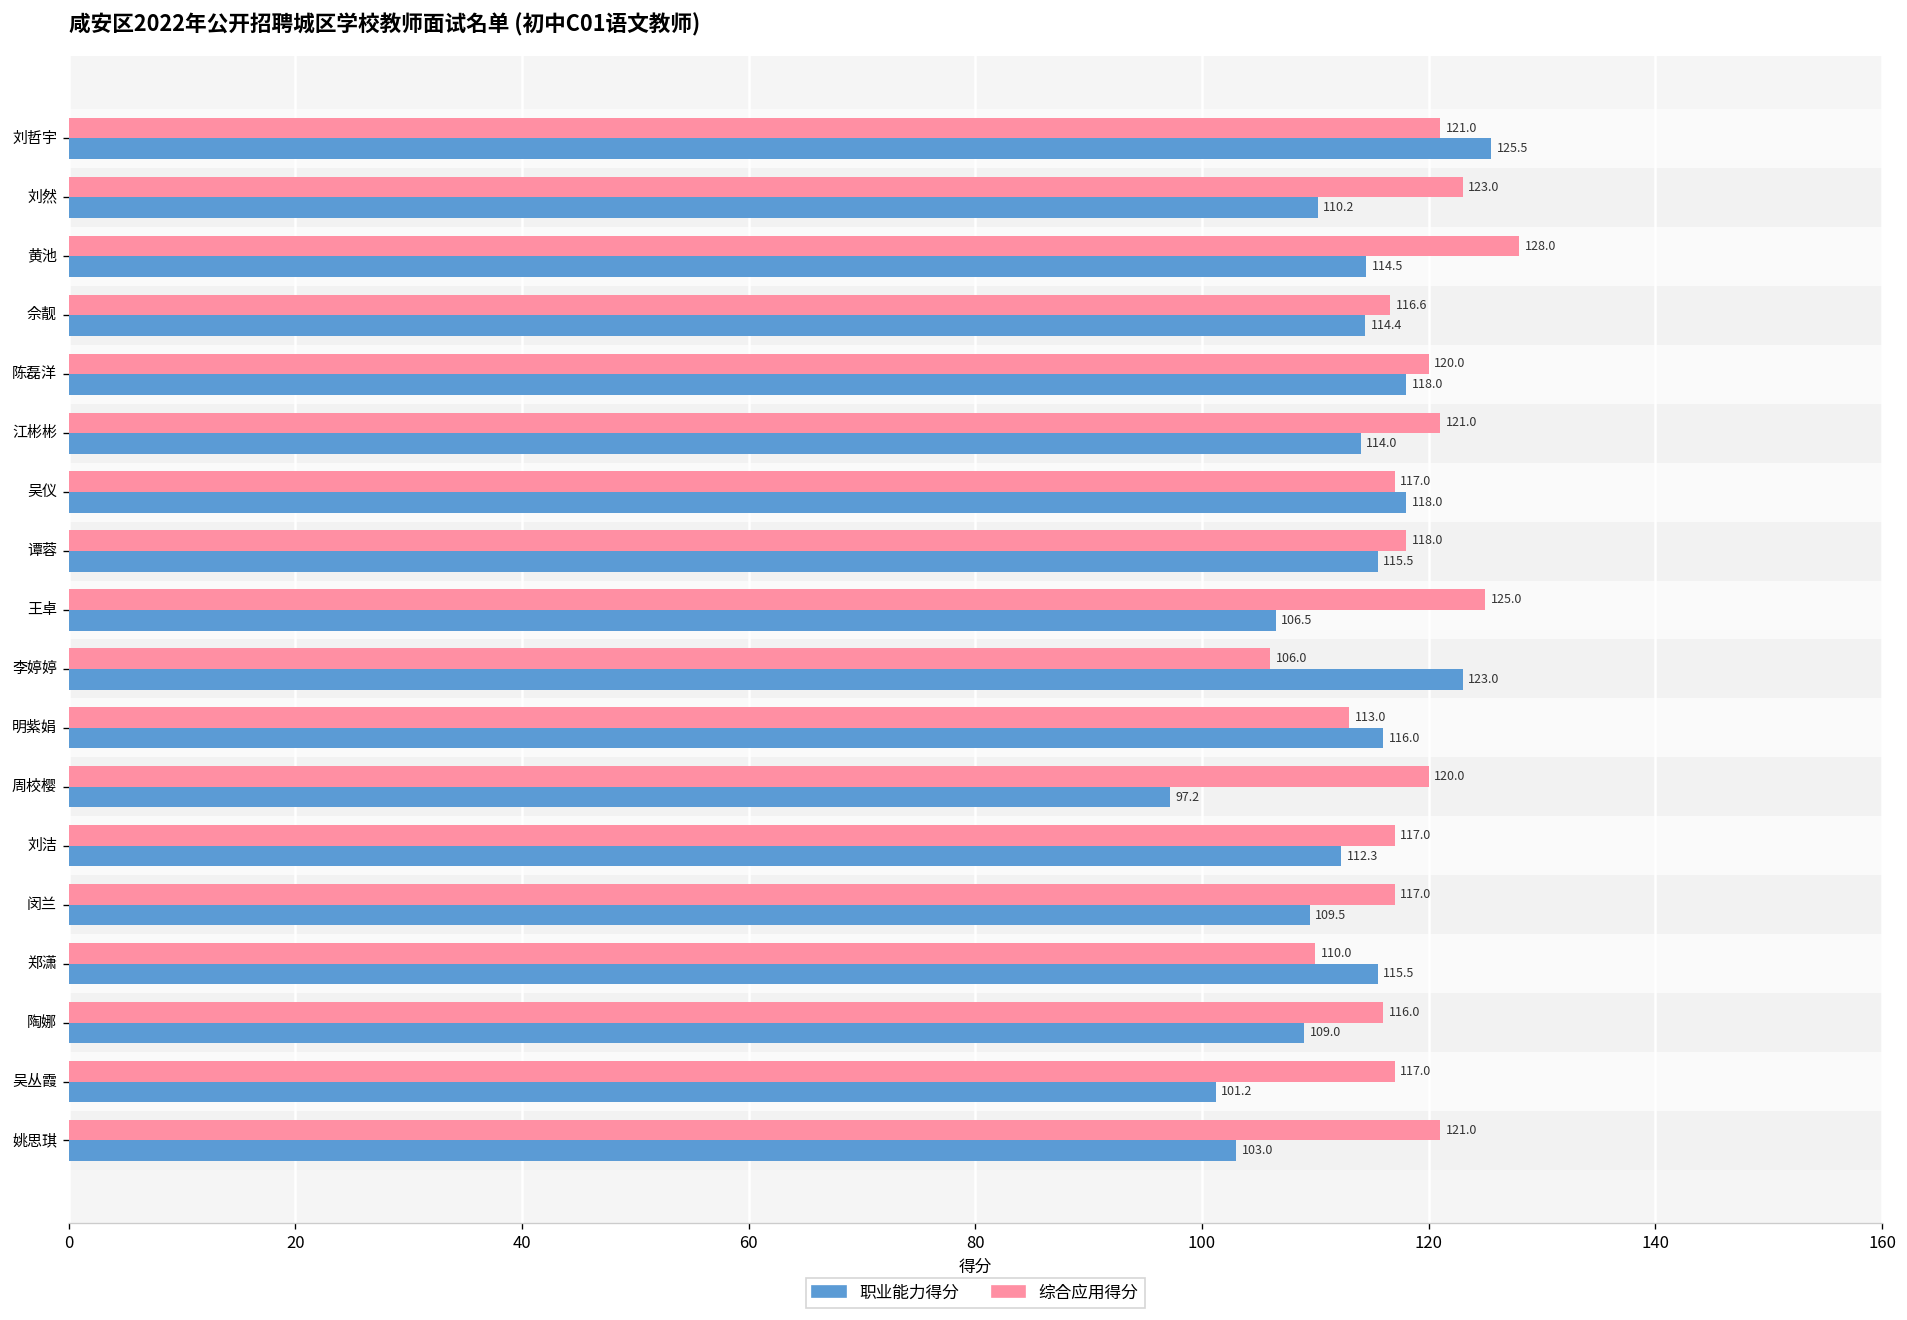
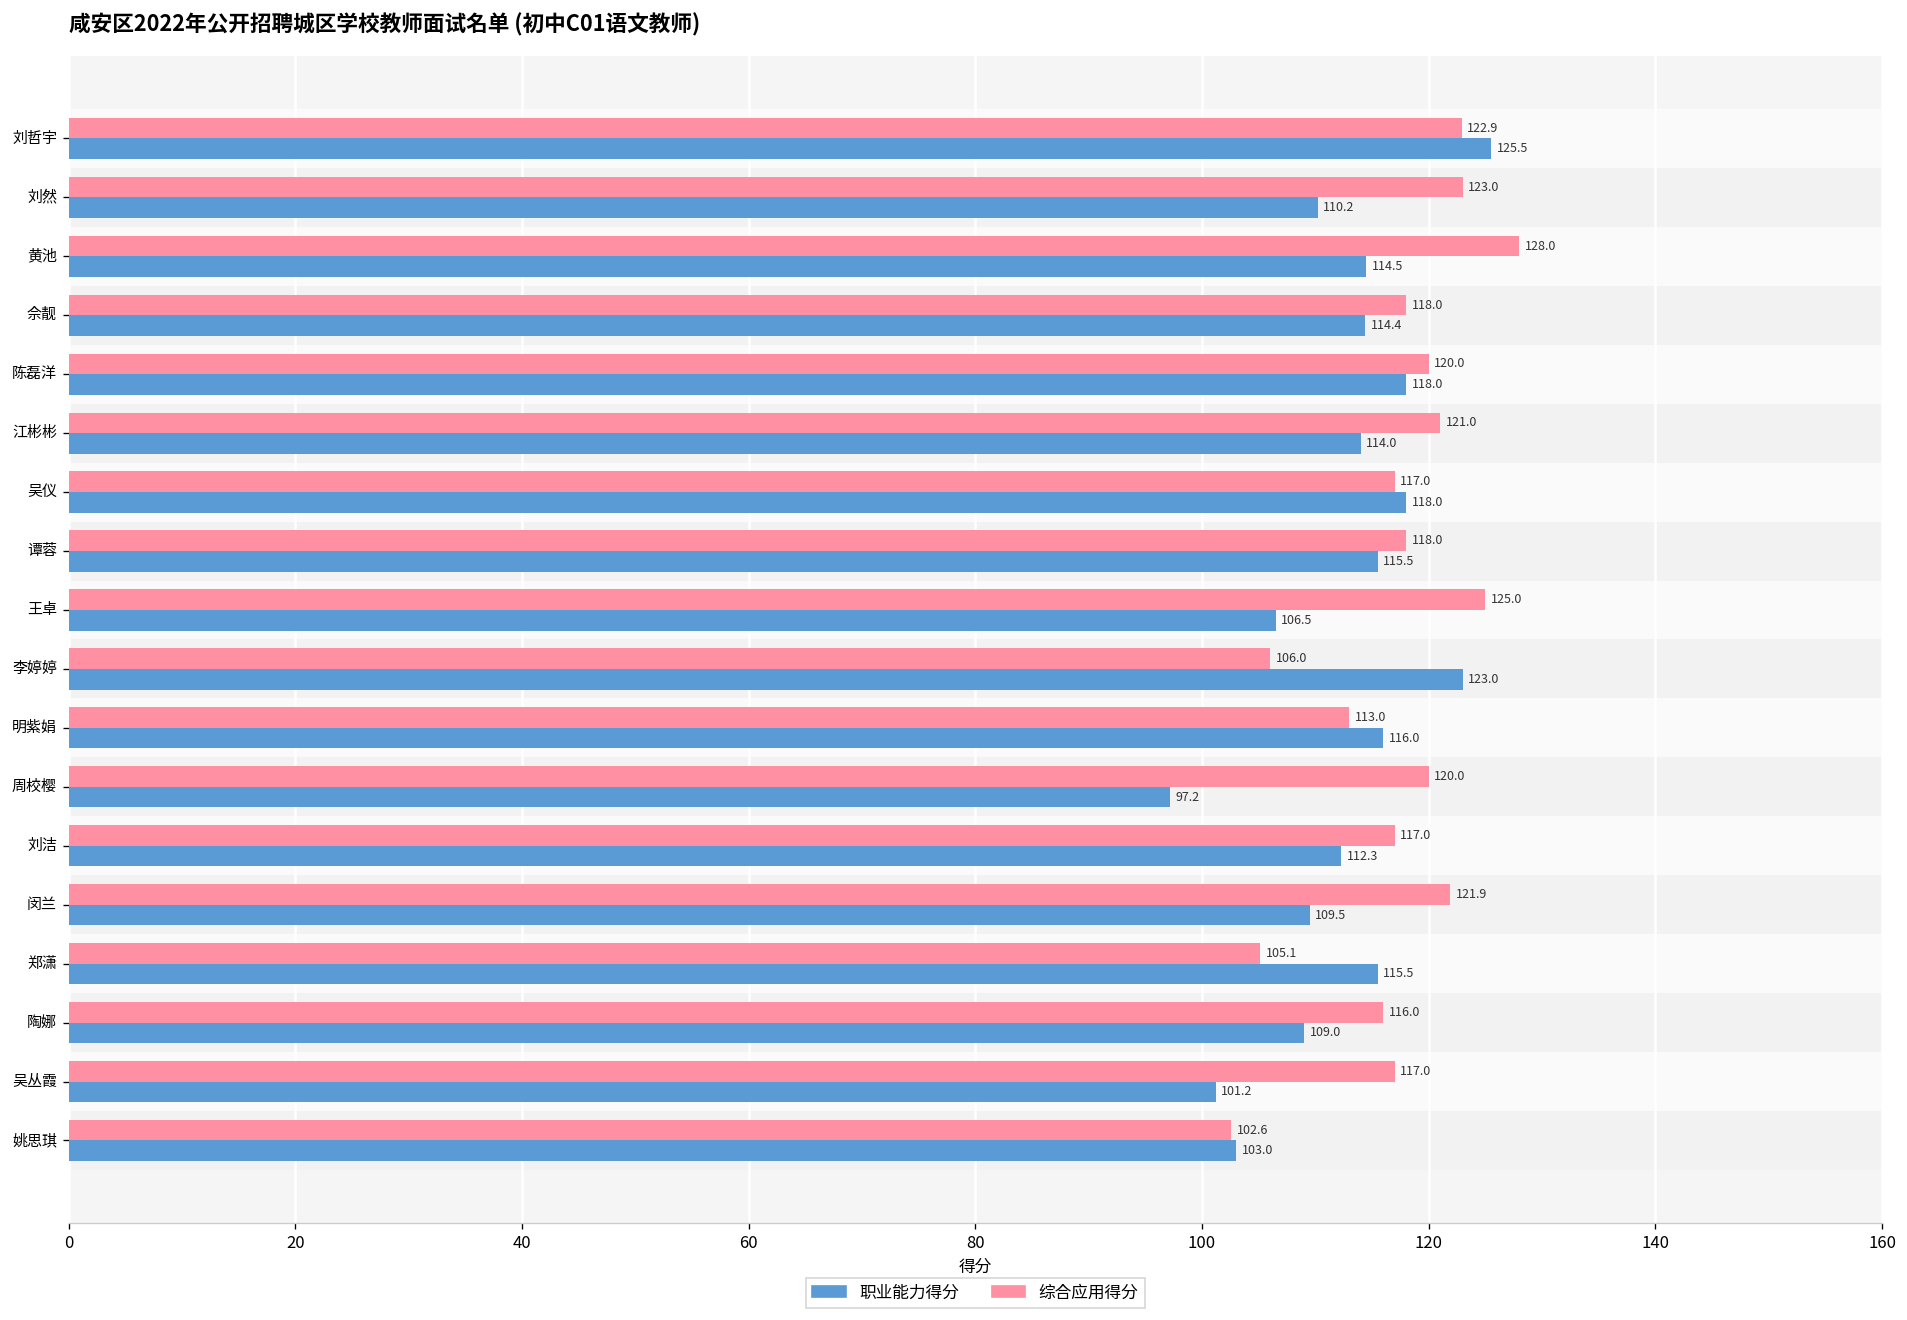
  {
    "职业能力得分": {
      "刘哲宇": 125.5,
      "刘然": 110.2,
      "黄池": 114.5,
      "佘靓": 114.4,
      "陈磊洋": 118.0,
      "江彬彬": 114.0,
      "吴仪": 118.0,
      "谭蓉": 115.5,
      "王卓": 106.5,
      "李婷婷": 123.0,
      "明紫娟": 116.0,
      "周校樱": 97.2,
      "刘洁": 112.3,
      "闵兰": 109.5,
      "郑潇": 115.5,
      "陶娜": 109.0,
      "吴丛霞": 101.2,
      "姚思琪": 103.0
    },
    "综合应用得分": {
-     "刘哲宇": 121.0,
+     "刘哲宇": 122.9,
      "刘然": 123.0,
      "黄池": 128.0,
-     "佘靓": 116.6,
+     "佘靓": 118.0,
      "陈磊洋": 120.0,
      "江彬彬": 121.0,
      "吴仪": 117.0,
      "谭蓉": 118.0,
      "王卓": 125.0,
      "李婷婷": 106.0,
      "明紫娟": 113.0,
      "周校樱": 120.0,
      "刘洁": 117.0,
-     "闵兰": 117.0,
-     "郑潇": 110.0,
+     "闵兰": 121.9,
+     "郑潇": 105.1,
      "陶娜": 116.0,
      "吴丛霞": 117.0,
-     "姚思琪": 121.0
+     "姚思琪": 102.6
    }
  }
